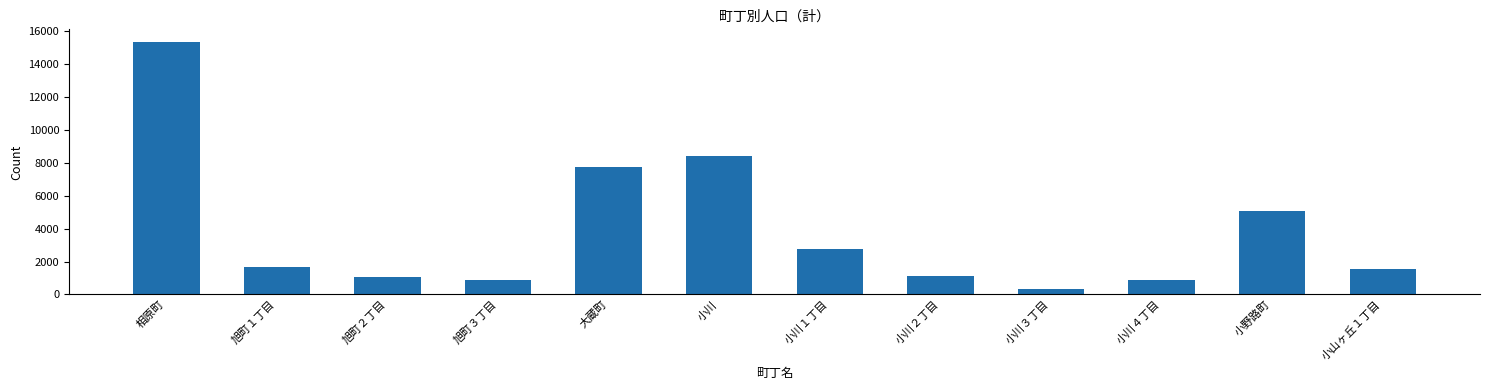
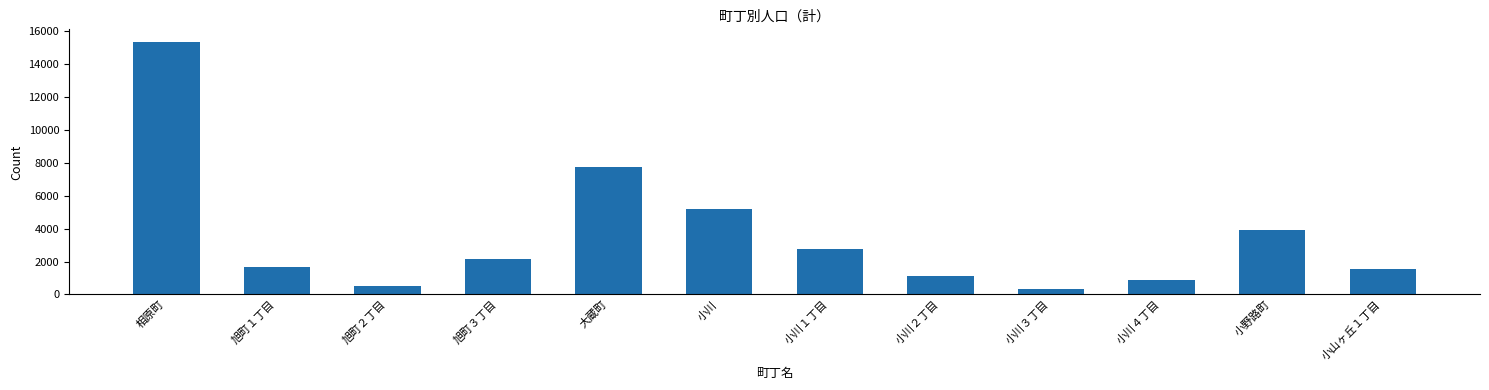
  {
    "相原町": 15400,
    "旭町１丁目": 1700,
-   "旭町２丁目": 1100,
-   "旭町３丁目": 900,
+   "旭町２丁目": 500,
+   "旭町３丁目": 2100,
    "大蔵町": 7800,
-   "小川": 8400,
+   "小川": 5200,
    "小川１丁目": 2800,
    "小川２丁目": 1100,
    "小川３丁目": 300,
    "小川４丁目": 900,
-   "小野路町": 5100,
+   "小野路町": 3900,
    "小山ヶ丘１丁目": 1600
  }
